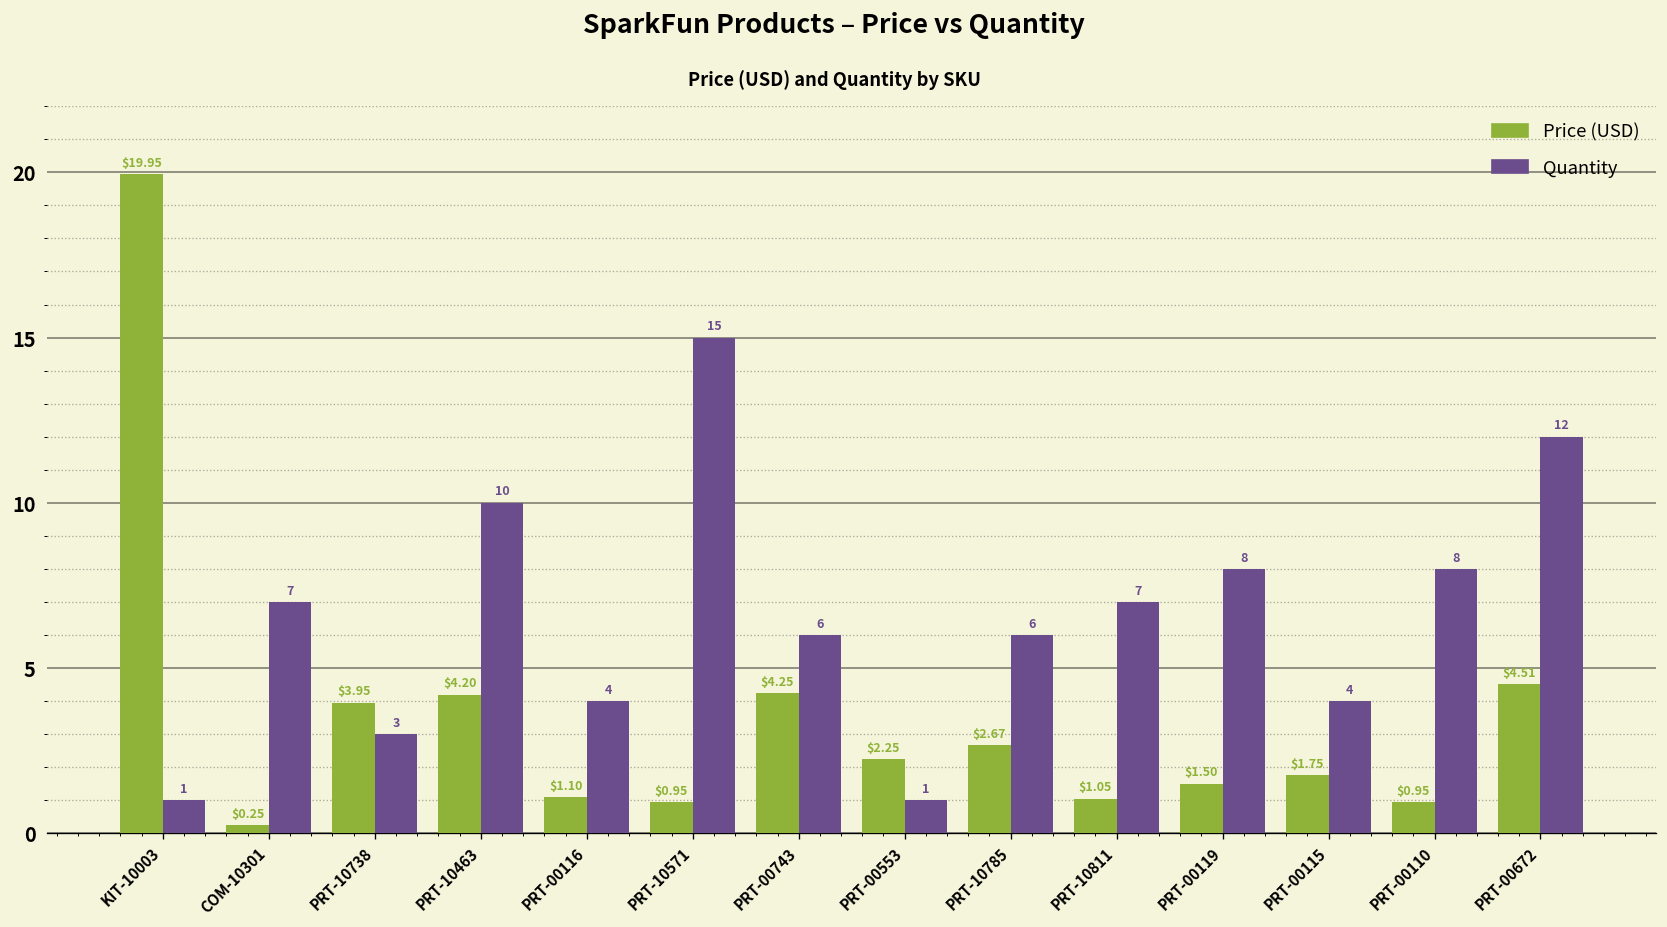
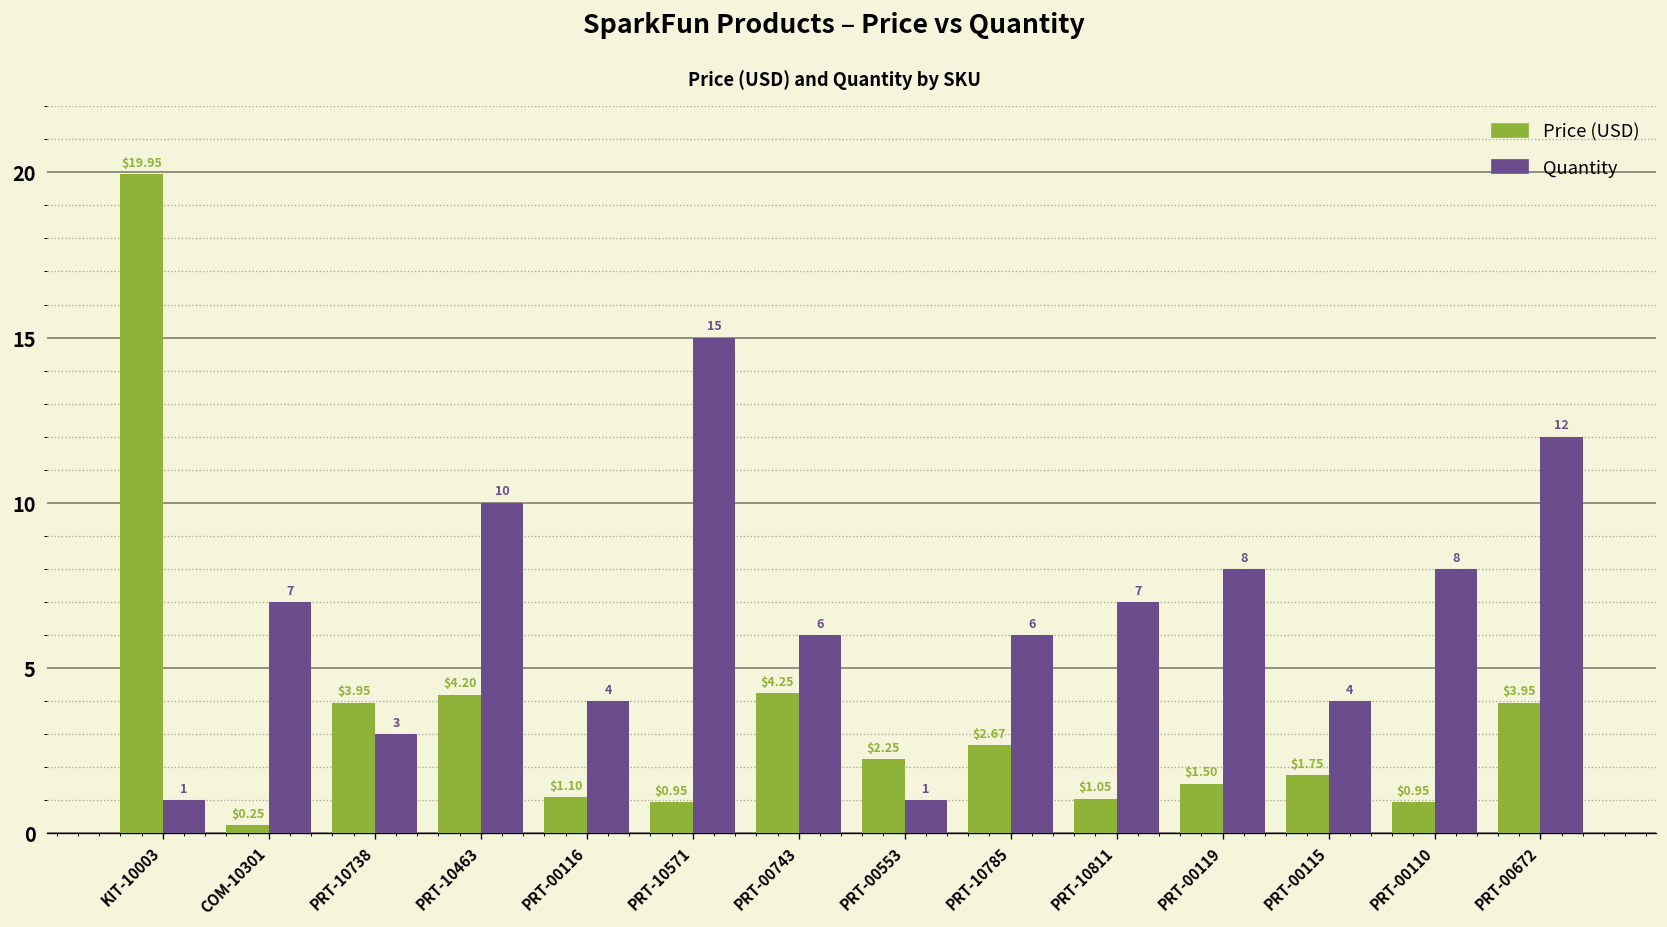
  {
    "Price (USD)": {
      "KIT-10003": "$19.95",
      "COM-10301": "$0.25",
      "PRT-10738": "$3.95",
      "PRT-10463": "$4.20",
      "PRT-00116": "$1.10",
      "PRT-10571": "$0.95",
      "PRT-00743": "$4.25",
      "PRT-00553": "$2.25",
      "PRT-10785": "$2.67",
      "PRT-10811": "$1.05",
      "PRT-00119": "$1.50",
      "PRT-00115": "$1.75",
      "PRT-00110": "$0.95",
-     "PRT-00672": "$4.51"
+     "PRT-00672": "$3.95"
    },
    "Quantity": {
      "KIT-10003": "1",
      "COM-10301": "7",
      "PRT-10738": "3",
      "PRT-10463": "10",
      "PRT-00116": "4",
      "PRT-10571": "15",
      "PRT-00743": "6",
      "PRT-00553": "1",
      "PRT-10785": "6",
      "PRT-10811": "7",
      "PRT-00119": "8",
      "PRT-00115": "4",
      "PRT-00110": "8",
      "PRT-00672": "12"
    }
  }
